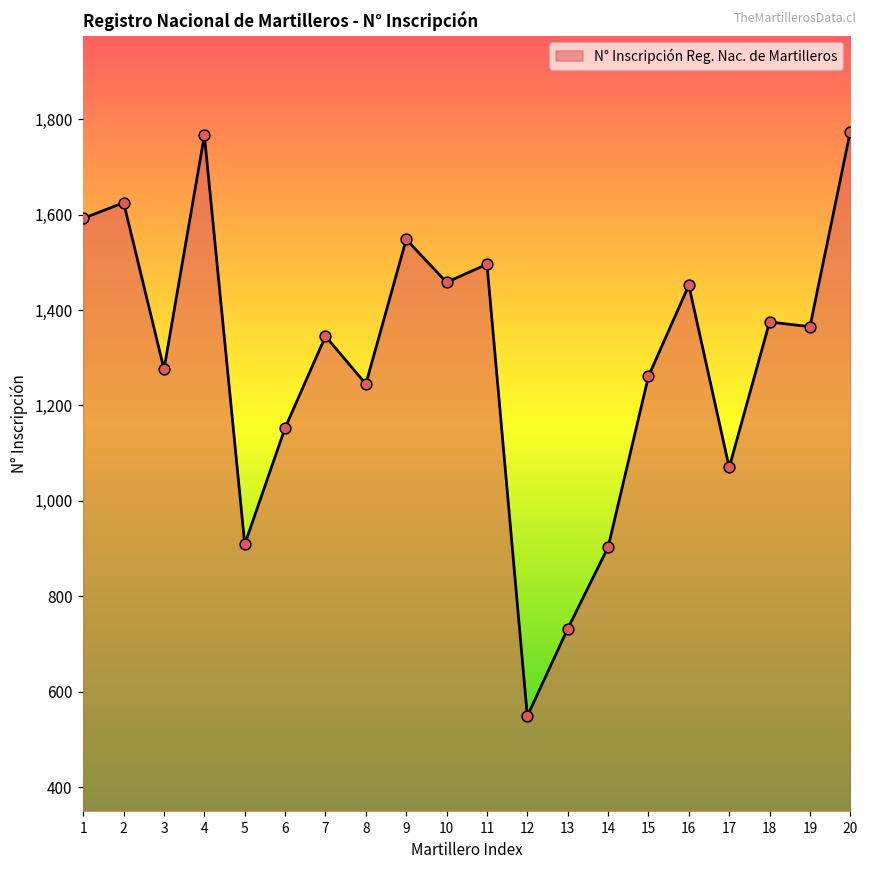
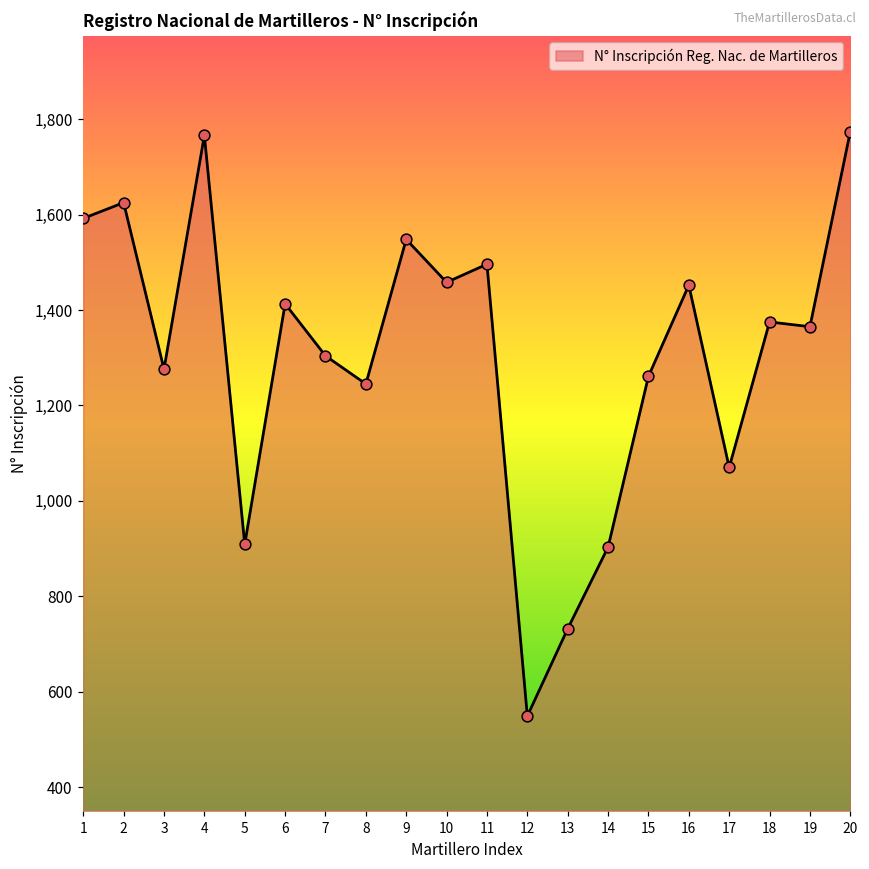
  {
    "1": "1,590",
    "2": "1,630",
    "3": "1,280",
    "4": "1,770",
    "5": "910",
-   "6": "1,150",
-   "7": "1,350",
+   "6": "1,410",
+   "7": "1,300",
    "8": "1,250",
    "9": "1,550",
    "10": "1,460",
    "11": "1,500",
    "12": "550",
    "13": "730",
    "14": "900",
    "15": "1,260",
    "16": "1,450",
    "17": "1,070",
    "18": "1,380",
    "19": "1,370",
    "20": "1,770"
  }
